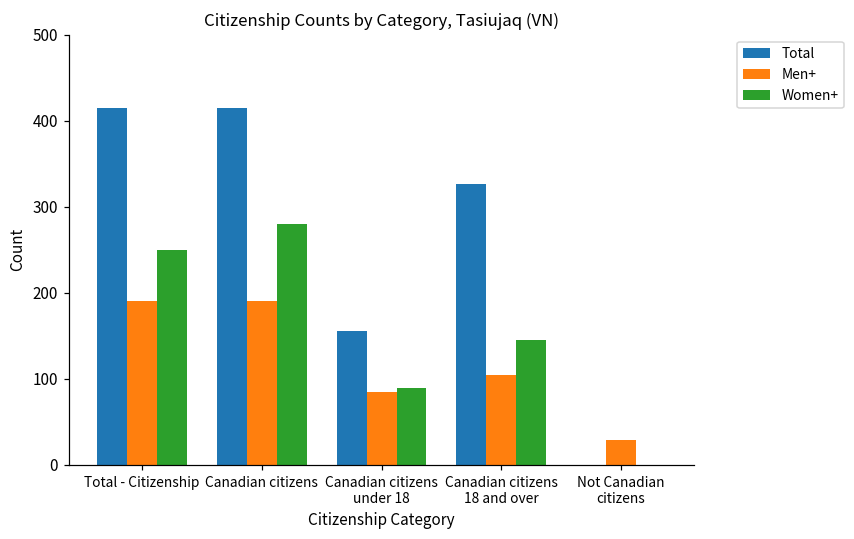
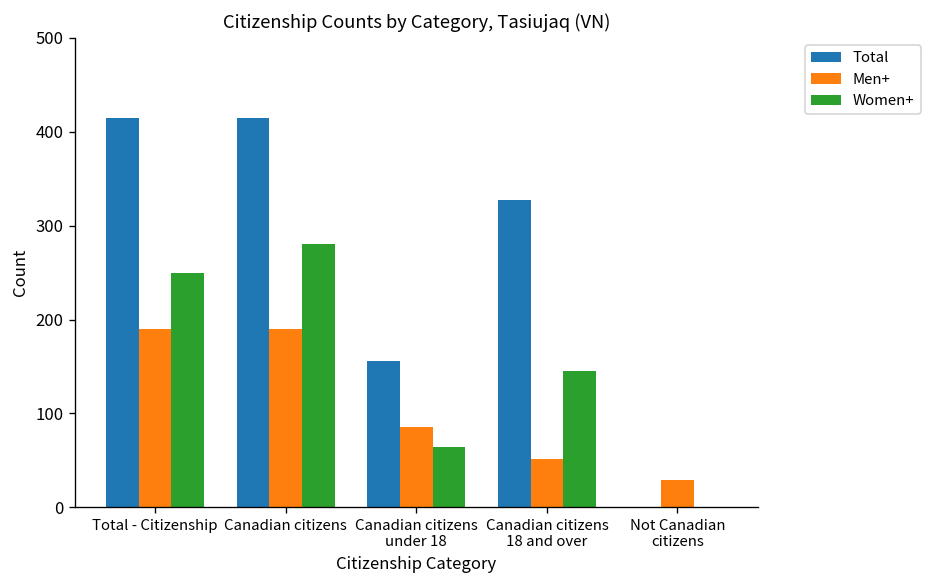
  {
    "Total": {
      "Total - Citizenship": 420,
      "Canadian citizens": 420,
      "Canadian citizens under 18": 160,
      "Canadian citizens 18 and over": 330,
      "Not Canadian citizens": 0
    },
    "Men+": {
      "Total - Citizenship": 190,
      "Canadian citizens": 190,
      "Canadian citizens under 18": 90,
-     "Canadian citizens 18 and over": 110,
+     "Canadian citizens 18 and over": 50,
      "Not Canadian citizens": 30
    },
    "Women+": {
      "Total - Citizenship": 250,
      "Canadian citizens": 280,
-     "Canadian citizens under 18": 90,
+     "Canadian citizens under 18": 60,
      "Canadian citizens 18 and over": 150,
      "Not Canadian citizens": 0
    }
  }
